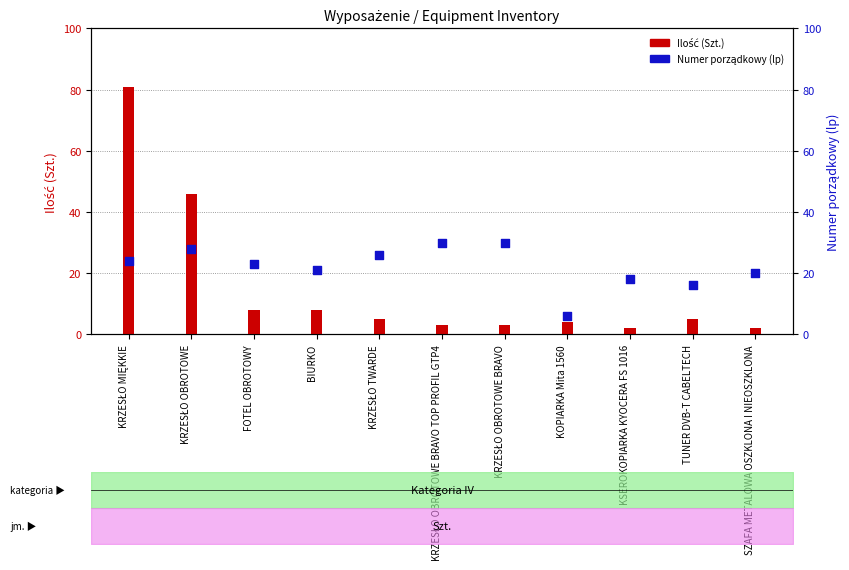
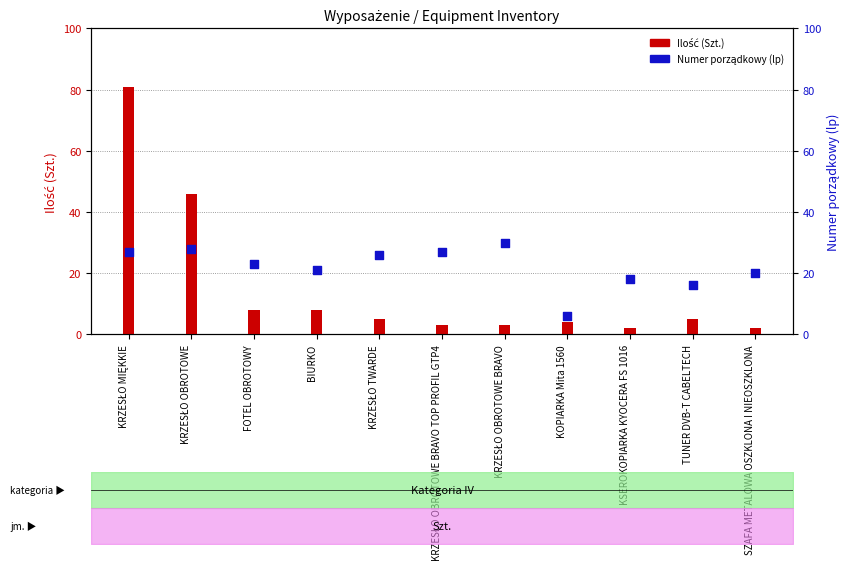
  {
    "Ilość (Szt.)": {
      "KRZESŁO MIĘKKIE": 81,
      "KRZESŁO OBROTOWE": 46,
      "FOTEL OBROTOWY": 8,
      "BIURKO": 8,
      "KRZESŁO TWARDE": 5,
      "KRZESŁO OBROTOWE BRAVO TOP PROFIL GTP4": 3,
      "KRZESŁO OBROTOWE BRAVO": 3,
      "KOPIARKA Mita 1560": 4,
      "KSEROKOPIARKA KYOCERA FS 1016": 2,
      "TUNER DVB-T CABELTECH": 5,
      "SZAFA METALOWA OSZKLONA I NIEOSZKLONA": 2
    },
    "Numer porządkowy (lp)": {
-     "KRZESŁO MIĘKKIE": 24,
-     "KRZESŁO OBROTOWE BRAVO TOP PROFIL GTP4": 30
+     "KRZESŁO MIĘKKIE": 27,
+     "KRZESŁO OBROTOWE BRAVO TOP PROFIL GTP4": 27
    }
  }
